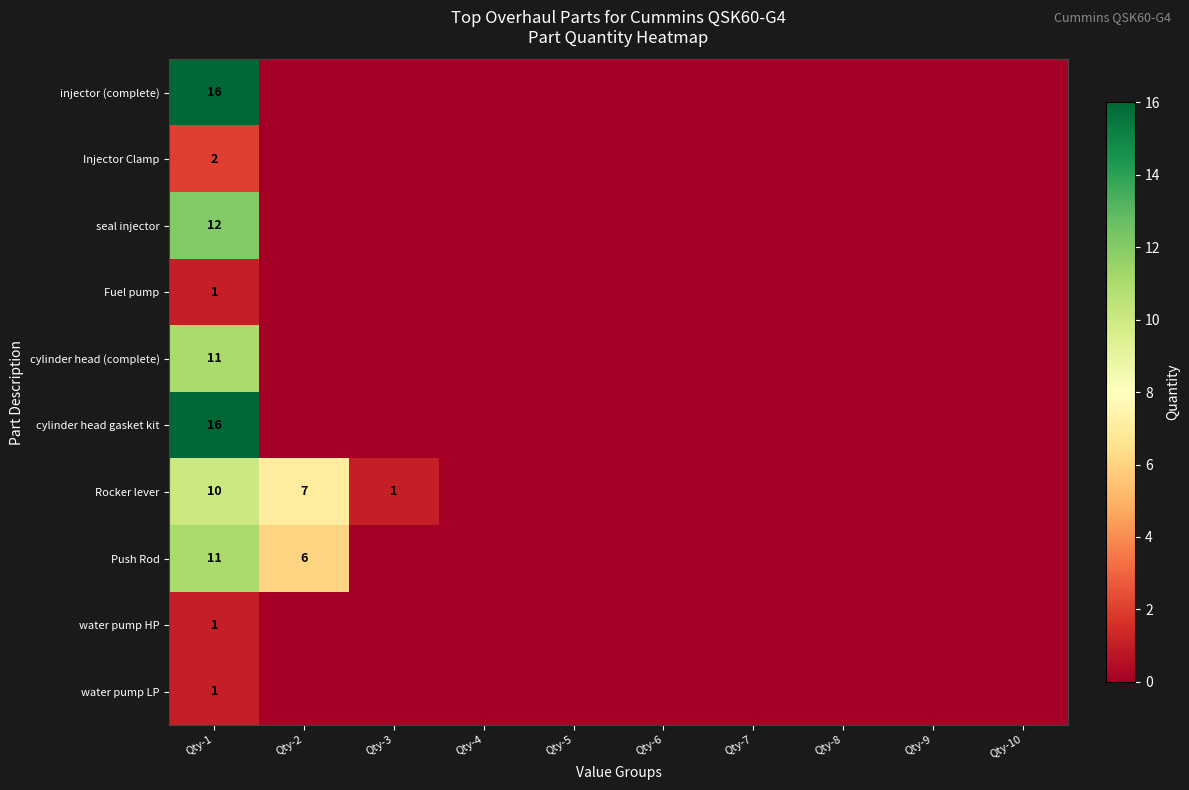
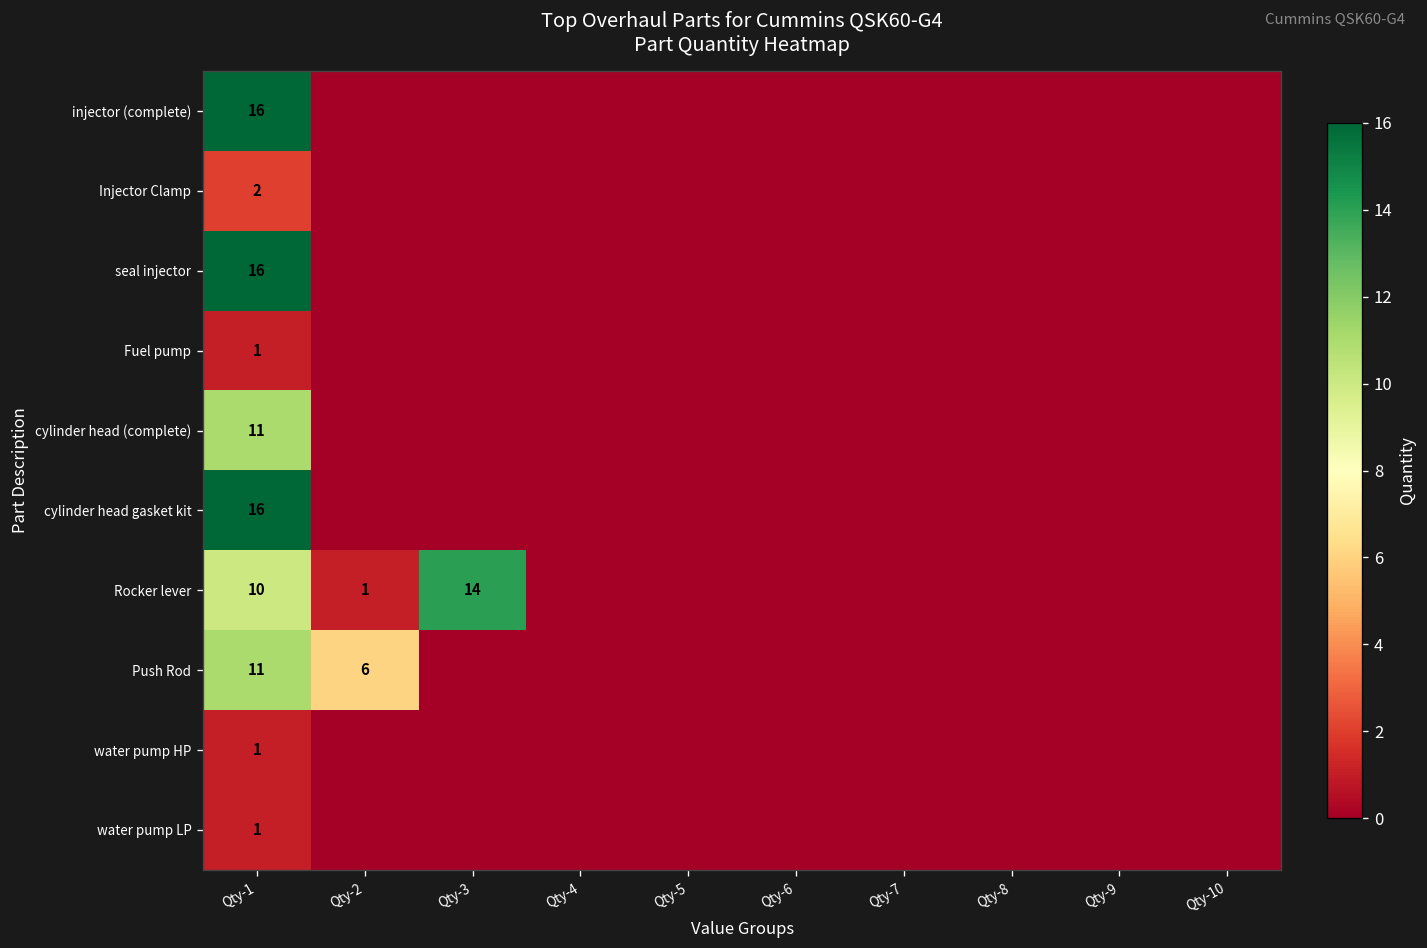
  {
    "injector (complete)": {
      "Qty-1": 16
    },
    "Injector Clamp": {
      "Qty-1": 2
    },
    "seal injector": {
-     "Qty-1": 12
+     "Qty-1": 16
    },
    "Fuel pump": {
      "Qty-1": 1
    },
    "cylinder head (complete)": {
      "Qty-1": 11
    },
    "cylinder head gasket kit": {
      "Qty-1": 16
    },
    "Rocker lever": {
      "Qty-1": 10,
-     "Qty-2": 7,
-     "Qty-3": 1
+     "Qty-2": 1,
+     "Qty-3": 14
    },
    "Push Rod": {
      "Qty-1": 11,
      "Qty-2": 6
    },
    "water pump HP": {
      "Qty-1": 1
    },
    "water pump LP": {
      "Qty-1": 1
    }
  }
